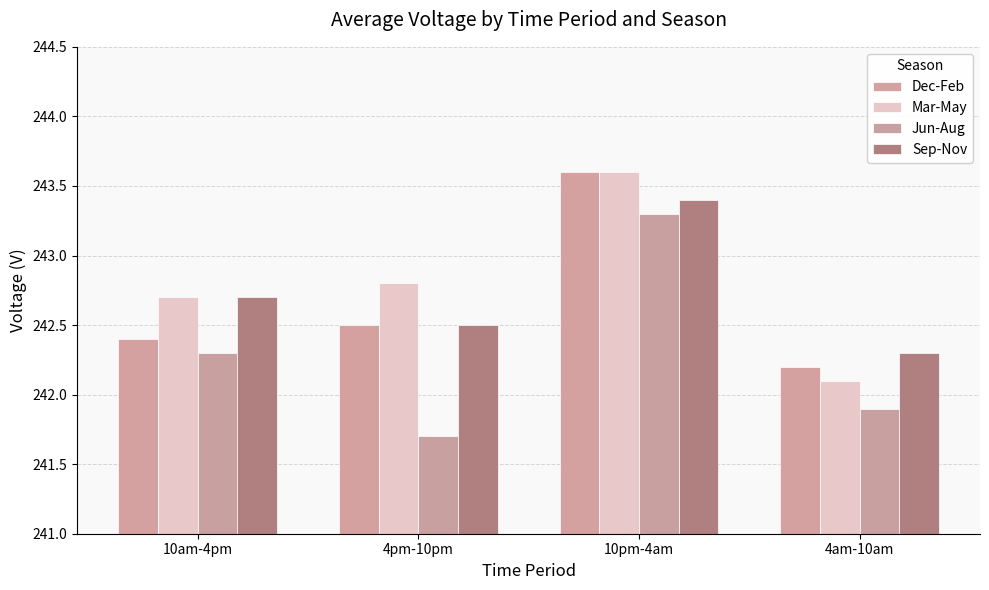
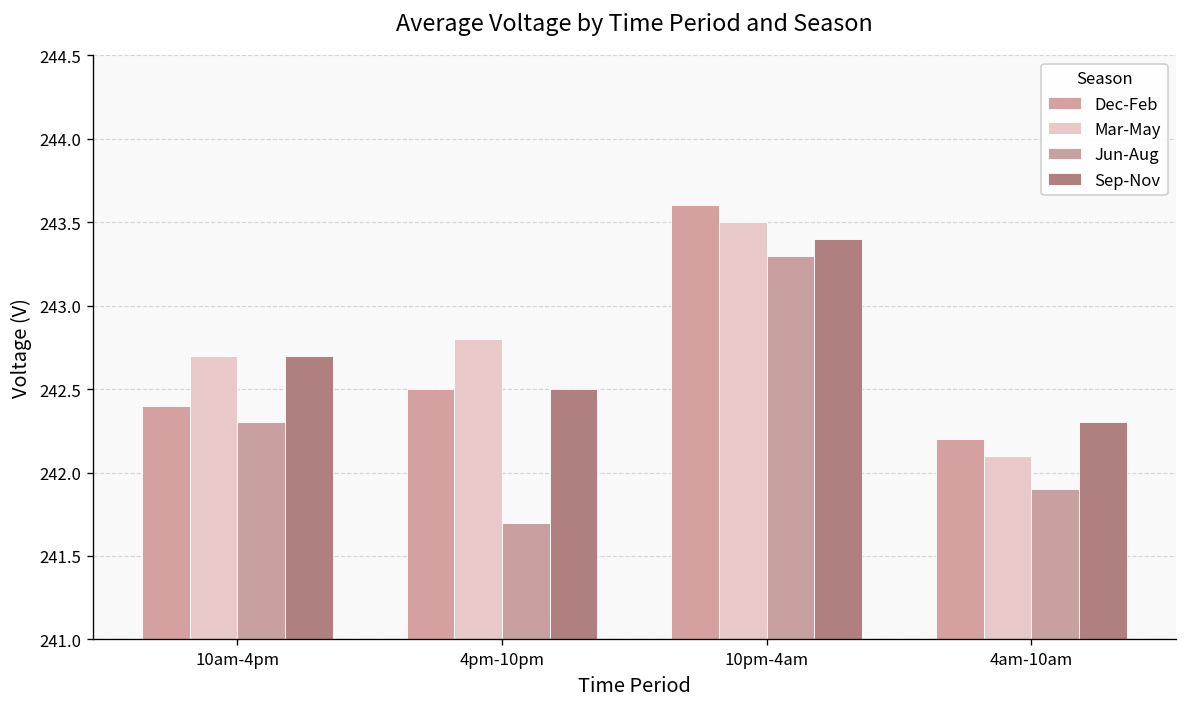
  {
    "Mar-May": {
      "10am-4pm": 242.7,
      "4pm-10pm": 242.8,
-     "10pm-4am": 243.6,
+     "10pm-4am": 243.5,
      "4am-10am": 242.1
    }
  }
